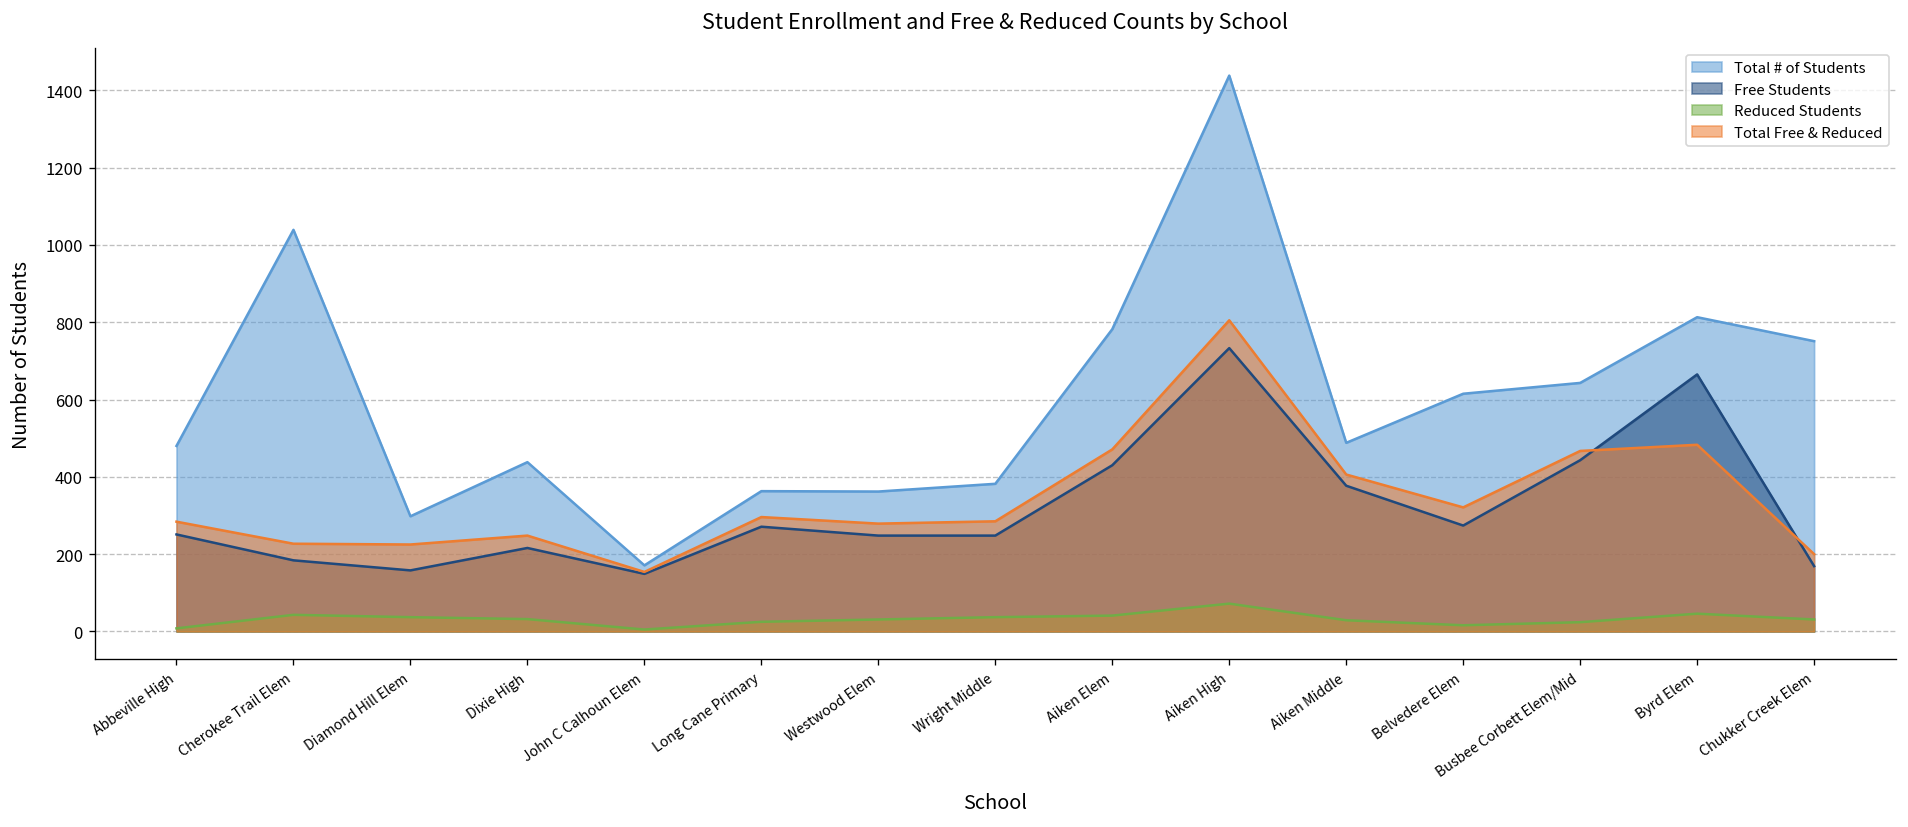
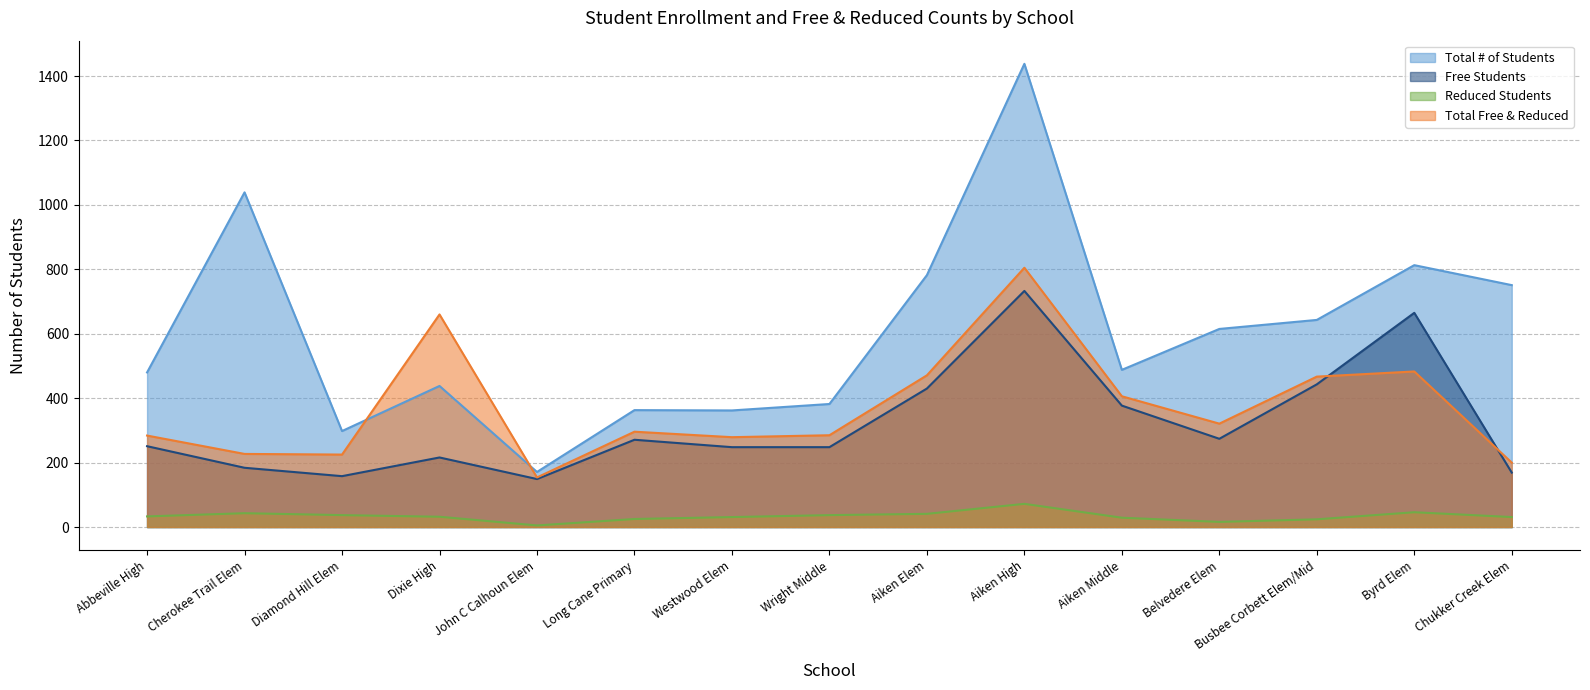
  {
    "Total # of Students": {
      "Abbeville High": 480,
      "Cherokee Trail Elem": 1040,
      "Diamond Hill Elem": 300,
      "Dixie High": 440,
      "John C Calhoun Elem": 170,
      "Long Cane Primary": 360,
      "Westwood Elem": 360,
      "Wright Middle": 380,
      "Aiken Elem": 780,
      "Aiken High": 1440,
      "Aiken Middle": 490,
      "Belvedere Elem": 620,
      "Busbee Corbett Elem/Mid": 640,
      "Byrd Elem": 810,
      "Chukker Creek Elem": 750
    },
    "Free Students": {
      "Abbeville High": 250,
      "Cherokee Trail Elem": 180,
      "Diamond Hill Elem": 160,
      "Dixie High": 220,
      "Long Cane Primary": 270,
      "Westwood Elem": 250,
      "Wright Middle": 250,
      "Aiken Elem": 430,
      "Aiken High": 730,
      "Aiken Middle": 380,
      "Belvedere Elem": 270,
      "Busbee Corbett Elem/Mid": 440,
      "Byrd Elem": 670,
      "Chukker Creek Elem": 170
    },
    "Reduced Students": {
-     "Abbeville High": 10,
+     "Abbeville High": 30,
      "Cherokee Trail Elem": 40,
      "Diamond Hill Elem": 40,
      "Dixie High": 30,
      "John C Calhoun Elem": 10,
      "Long Cane Primary": 30,
      "Westwood Elem": 30,
      "Wright Middle": 40,
      "Aiken Elem": 40,
      "Aiken High": 70,
      "Aiken Middle": 30,
      "Belvedere Elem": 20,
      "Busbee Corbett Elem/Mid": 20,
      "Byrd Elem": 50,
      "Chukker Creek Elem": 30
    },
    "Total Free & Reduced": {
      "Abbeville High": 280,
      "Cherokee Trail Elem": 230,
      "Diamond Hill Elem": 230,
-     "Dixie High": 250,
+     "Dixie High": 660,
      "Long Cane Primary": 300,
      "Westwood Elem": 280,
      "Wright Middle": 290,
      "Aiken Elem": 470,
      "Aiken High": 810,
      "Aiken Middle": 410,
      "Belvedere Elem": 320,
      "Busbee Corbett Elem/Mid": 470,
      "Byrd Elem": 480,
      "Chukker Creek Elem": 200
    }
  }
